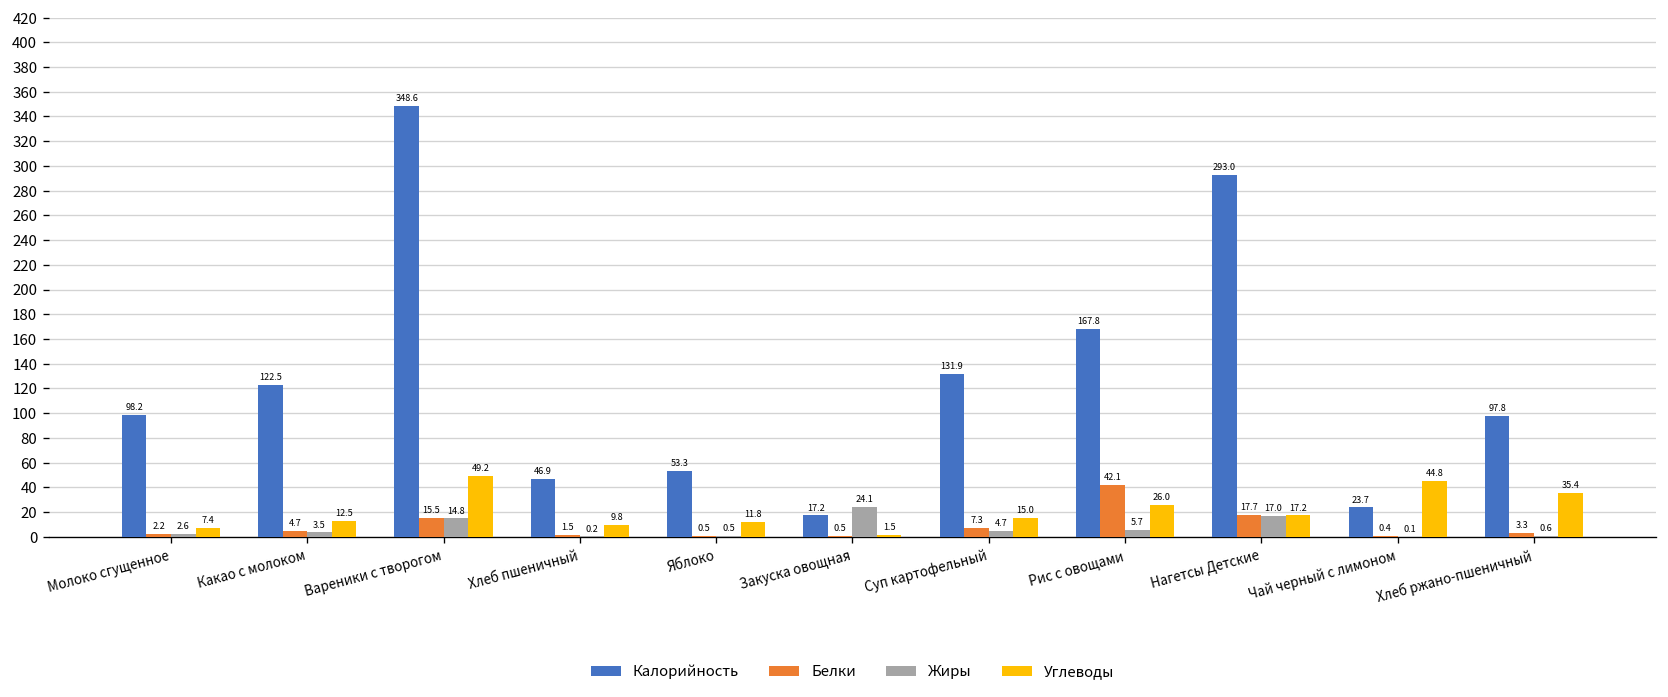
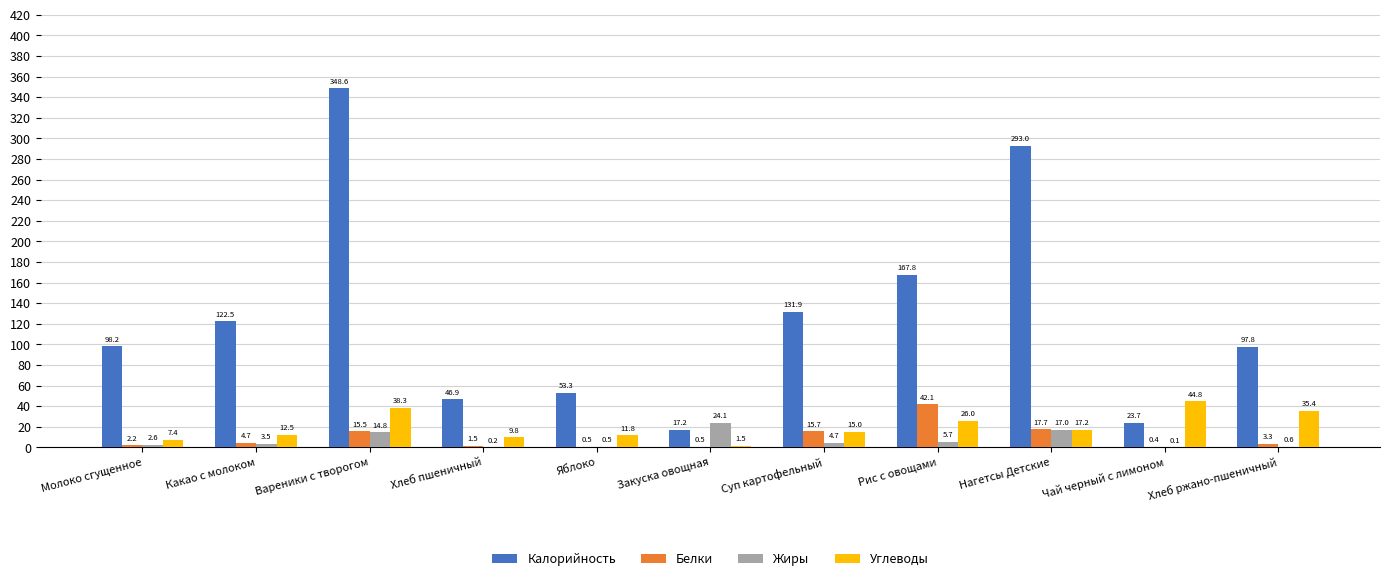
  {
    "Калорийность": {
      "Молоко сгущенное": 98.2,
      "Какао с молоком": 122.5,
      "Вареники с творогом": 348.6,
      "Хлеб пшеничный": 46.9,
      "Яблоко": 53.3,
      "Закуска овощная": 17.2,
      "Суп картофельный": 131.9,
      "Рис с овощами": 167.8,
      "Нагетсы Детские": 293.0,
      "Чай черный с лимоном": 23.7,
      "Хлеб ржано-пшеничный": 97.8
    },
    "Белки": {
      "Молоко сгущенное": 2.2,
      "Какао с молоком": 4.7,
      "Вареники с творогом": 15.5,
      "Хлеб пшеничный": 1.5,
      "Яблоко": 0.5,
      "Закуска овощная": 0.5,
-     "Суп картофельный": 7.3,
+     "Суп картофельный": 15.7,
      "Рис с овощами": 42.1,
      "Нагетсы Детские": 17.7,
      "Чай черный с лимоном": 0.4,
      "Хлеб ржано-пшеничный": 3.3
    },
    "Жиры": {
      "Молоко сгущенное": 2.6,
      "Какао с молоком": 3.5,
      "Вареники с творогом": 14.8,
      "Хлеб пшеничный": 0.2,
      "Яблоко": 0.5,
      "Закуска овощная": 24.1,
      "Суп картофельный": 4.7,
      "Рис с овощами": 5.7,
      "Нагетсы Детские": 17.0,
      "Чай черный с лимоном": 0.1,
      "Хлеб ржано-пшеничный": 0.6
    },
    "Углеводы": {
      "Молоко сгущенное": 7.4,
      "Какао с молоком": 12.5,
-     "Вареники с творогом": 49.2,
+     "Вареники с творогом": 38.3,
      "Хлеб пшеничный": 9.8,
      "Яблоко": 11.8,
      "Закуска овощная": 1.5,
      "Суп картофельный": 15.0,
      "Рис с овощами": 26.0,
      "Нагетсы Детские": 17.2,
      "Чай черный с лимоном": 44.8,
      "Хлеб ржано-пшеничный": 35.4
    }
  }
